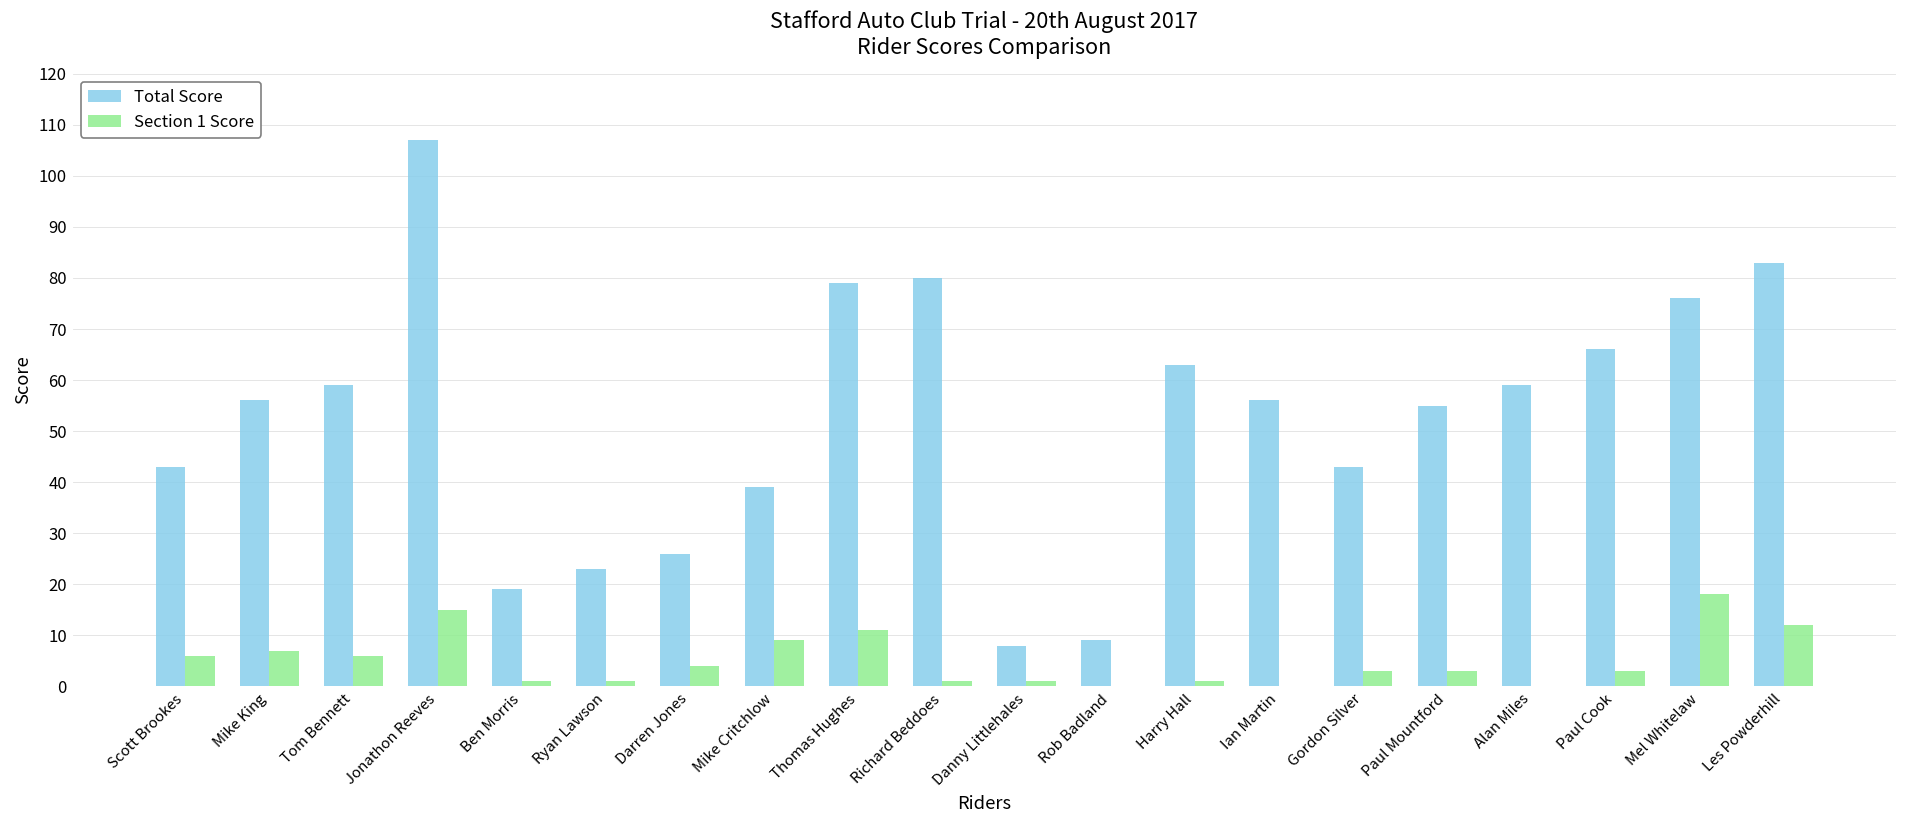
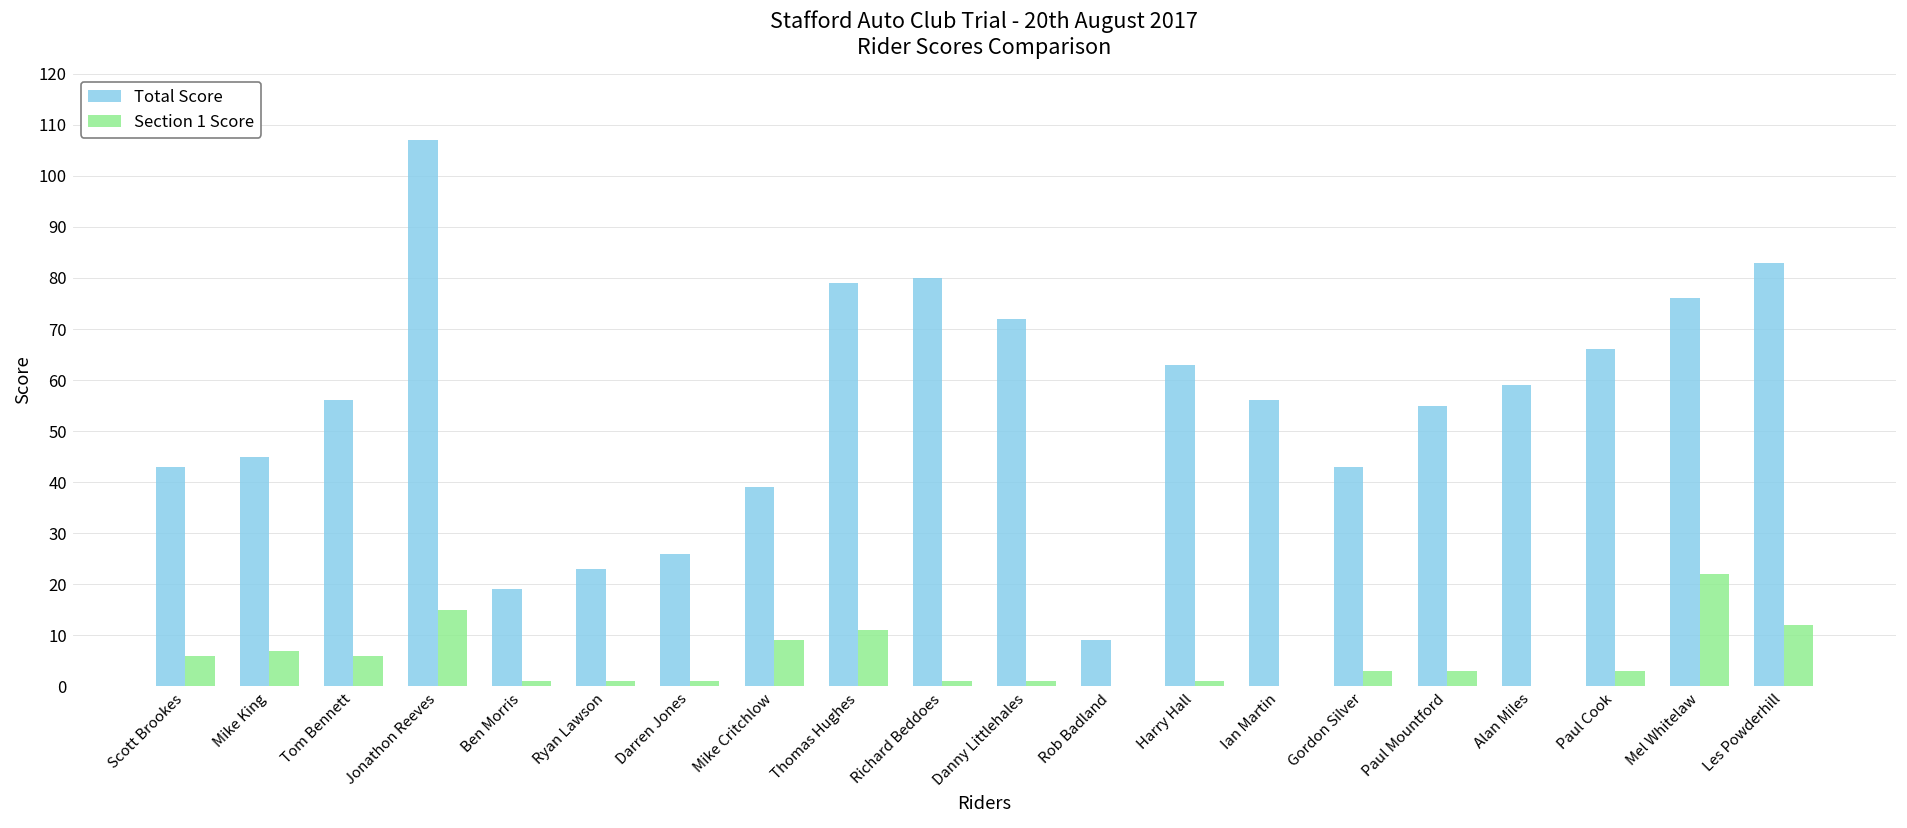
  {
    "Total Score": {
      "Scott Brookes": 43,
-     "Mike King": 56,
-     "Tom Bennett": 59,
+     "Mike King": 45,
+     "Tom Bennett": 56,
      "Jonathon Reeves": 107,
      "Ben Morris": 19,
      "Ryan Lawson": 23,
      "Darren Jones": 26,
      "Mike Critchlow": 39,
      "Thomas Hughes": 79,
      "Richard Beddoes": 80,
-     "Danny Littlehales": 8,
+     "Danny Littlehales": 72,
      "Rob Badland": 9,
      "Harry Hall": 63,
      "Ian Martin": 56,
      "Gordon Silver": 43,
      "Paul Mountford": 55,
      "Alan Miles": 59,
      "Paul Cook": 66,
      "Mel Whitelaw": 76,
      "Les Powderhill": 83
    },
    "Section 1 Score": {
      "Scott Brookes": 6,
      "Mike King": 7,
      "Tom Bennett": 6,
      "Jonathon Reeves": 15,
      "Ben Morris": 1,
      "Ryan Lawson": 1,
-     "Darren Jones": 4,
+     "Darren Jones": 1,
      "Mike Critchlow": 9,
      "Thomas Hughes": 11,
      "Richard Beddoes": 1,
      "Danny Littlehales": 1,
      "Rob Badland": 0,
      "Harry Hall": 1,
      "Ian Martin": 0,
      "Gordon Silver": 3,
      "Paul Mountford": 3,
      "Alan Miles": 0,
      "Paul Cook": 3,
-     "Mel Whitelaw": 18,
+     "Mel Whitelaw": 22,
      "Les Powderhill": 12
    }
  }
